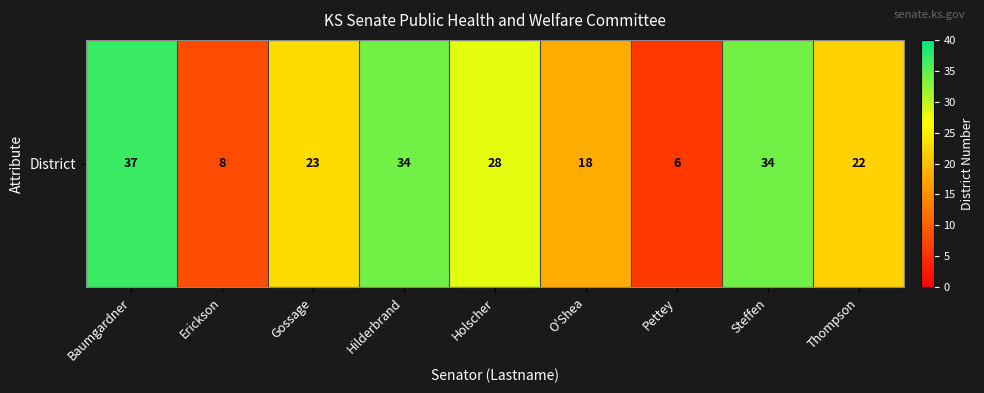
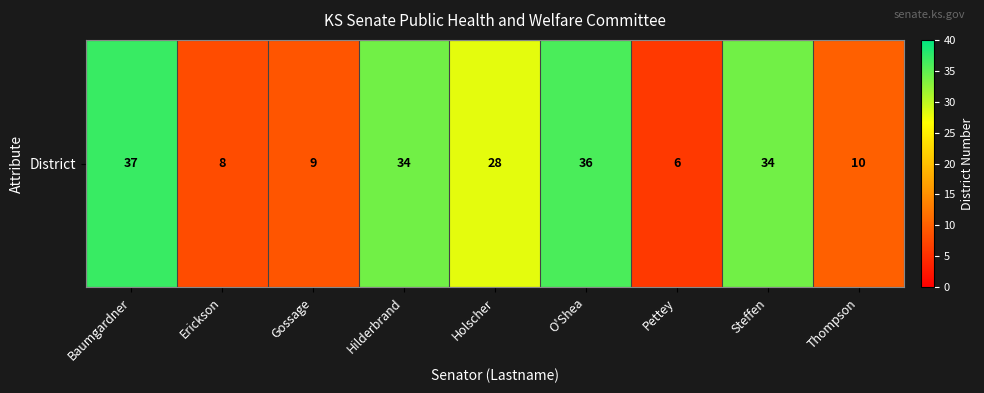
  {
    "District": {
      "Baumgardner": 37,
      "Erickson": 8,
-     "Gossage": 23,
+     "Gossage": 9,
      "Hilderbrand": 34,
      "Holscher": 28,
-     "O'Shea": 18,
+     "O'Shea": 36,
      "Pettey": 6,
      "Steffen": 34,
-     "Thompson": 22
+     "Thompson": 10
    }
  }
